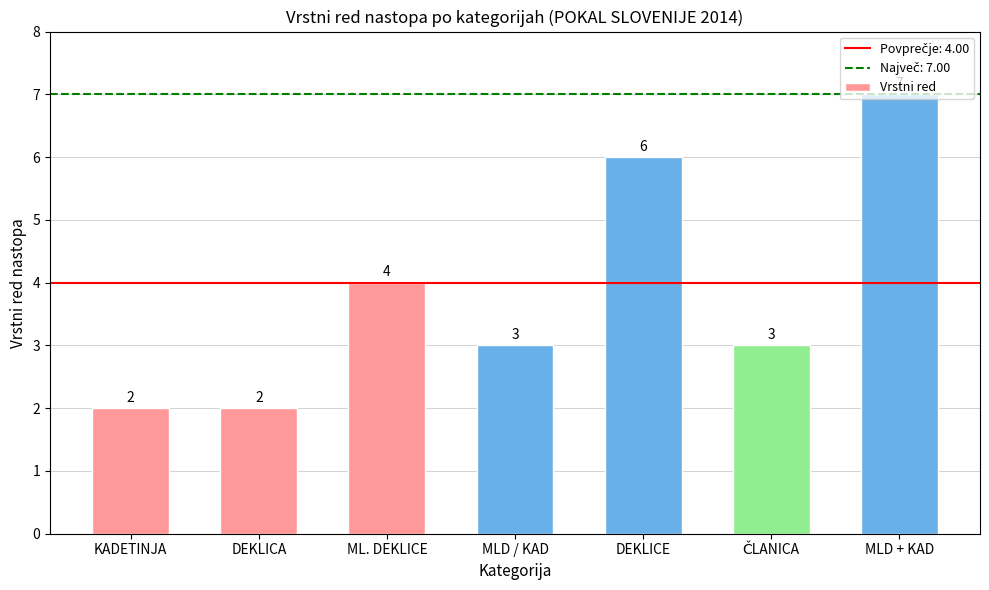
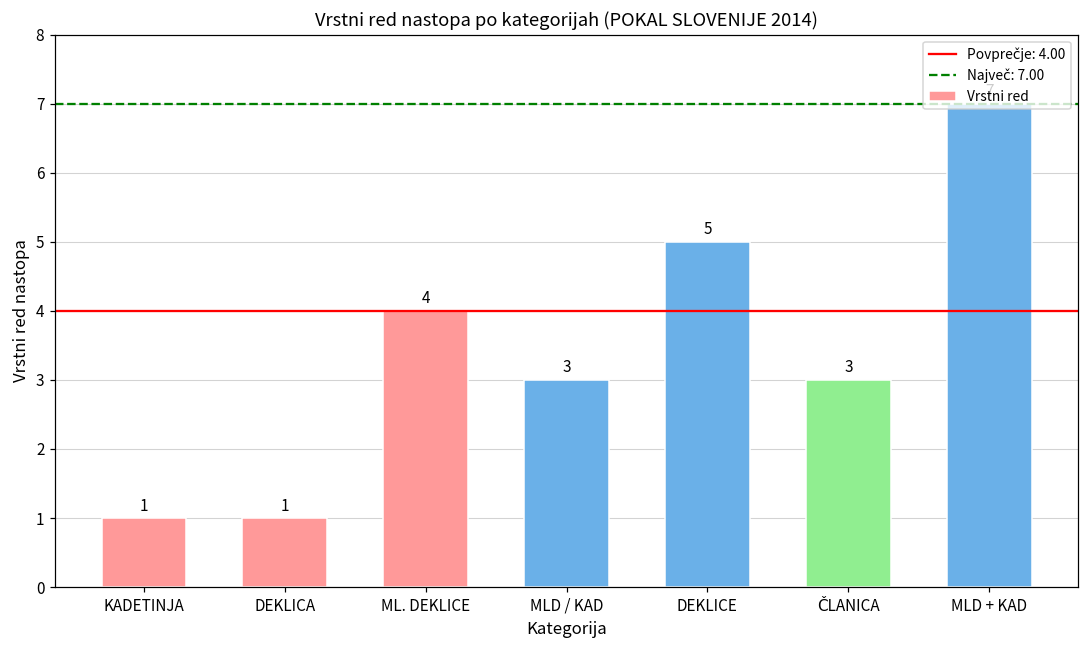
  {
-   "KADETINJA": 2,
-   "DEKLICA": 2,
+   "KADETINJA": 1,
+   "DEKLICA": 1,
    "ML. DEKLICE": 4,
    "MLD / KAD": 3,
-   "DEKLICE": 6,
+   "DEKLICE": 5,
    "ČLANICA": 3
  }
